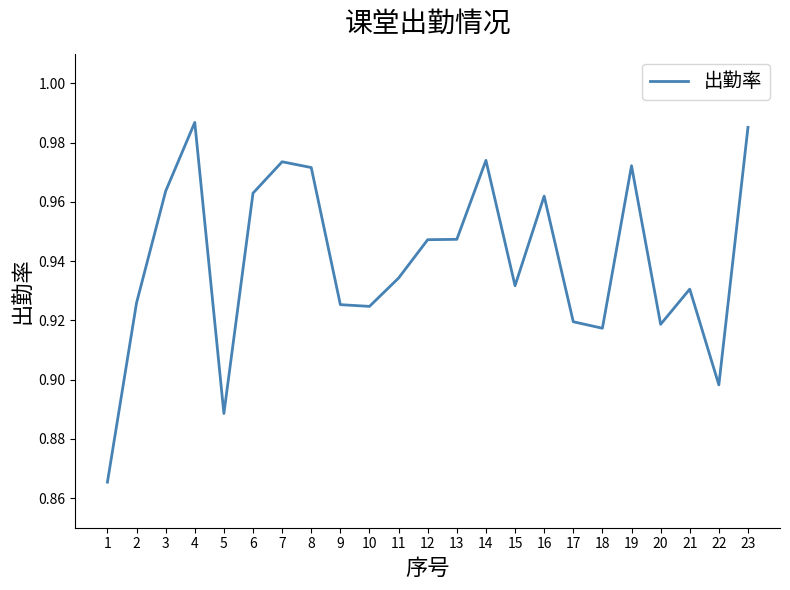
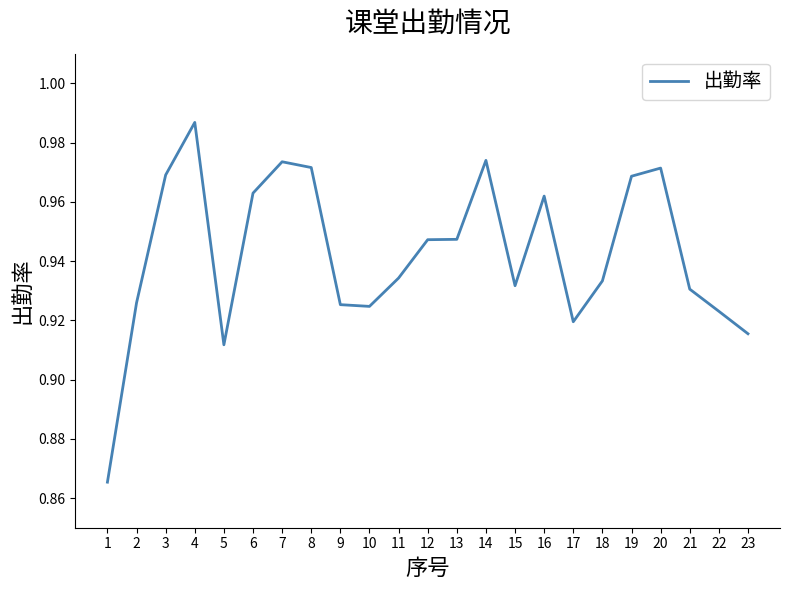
  {
    "1": 0.865,
    "2": 0.926,
-   "3": 0.964,
+   "3": 0.969,
    "4": 0.987,
-   "5": 0.889,
+   "5": 0.912,
    "6": 0.963,
    "7": 0.974,
    "8": 0.972,
    "9": 0.925,
    "10": 0.925,
    "11": 0.934,
    "12": 0.947,
    "13": 0.947,
    "14": 0.974,
    "15": 0.932,
    "16": 0.962,
    "17": 0.920,
-   "18": 0.917,
-   "19": 0.972,
-   "20": 0.919,
+   "18": 0.933,
+   "19": 0.969,
+   "20": 0.971,
    "21": 0.931,
-   "22": 0.898,
-   "23": 0.985
+   "22": 0.923,
+   "23": 0.915
  }
